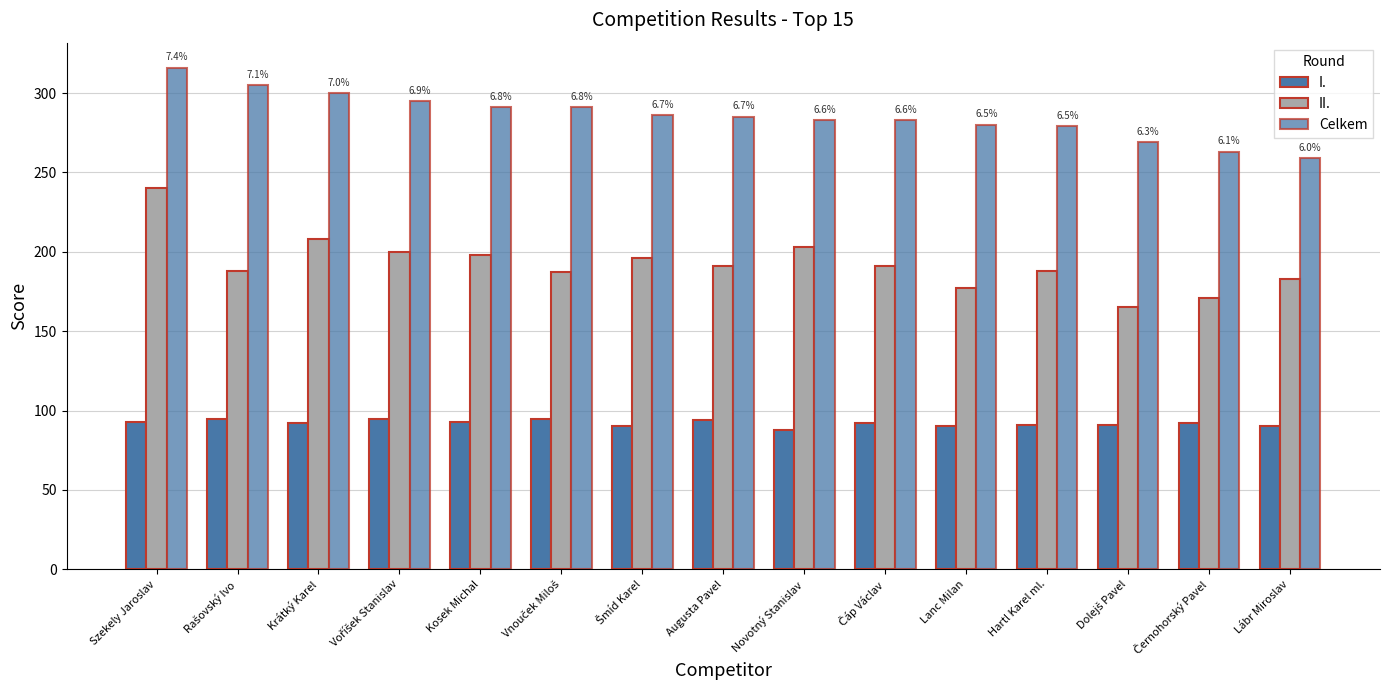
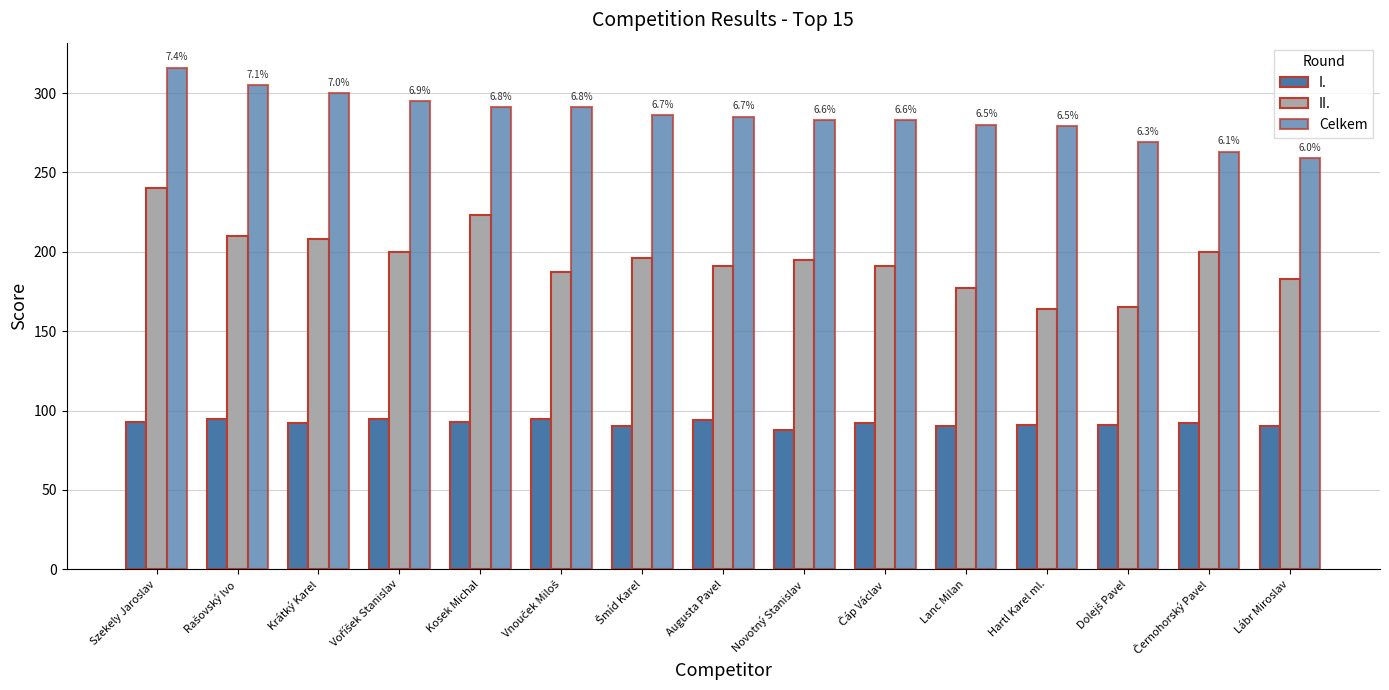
  {
    "II.": {
      "Szekely Jaroslav": 240,
-     "Rašovský Ivo": 188,
+     "Rašovský Ivo": 210,
      "Krátký Karel": 208,
      "Voříšek Stanislav": 200,
-     "Kosek Michal": 198,
+     "Kosek Michal": 223,
      "Vnouček Miloš": 187,
      "Šmíd Karel": 196,
      "Augusta Pavel": 191,
-     "Novotný Stanislav": 203,
+     "Novotný Stanislav": 195,
      "Čáp Václav": 191,
      "Lanc Milan": 177,
-     "Hartl Karel ml.": 188,
+     "Hartl Karel ml.": 164,
      "Dolejš Pavel": 165,
-     "Černohorský Pavel": 171,
+     "Černohorský Pavel": 200,
      "Lábr Miroslav": 183
    }
  }
